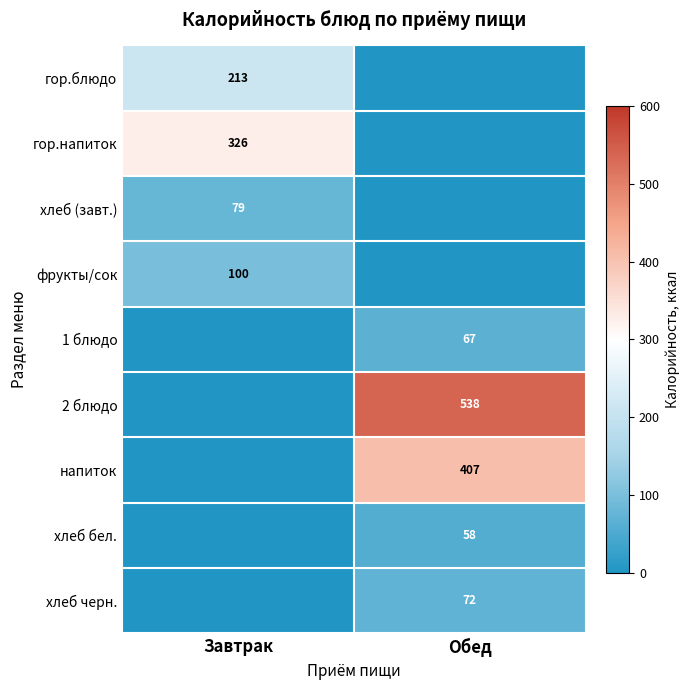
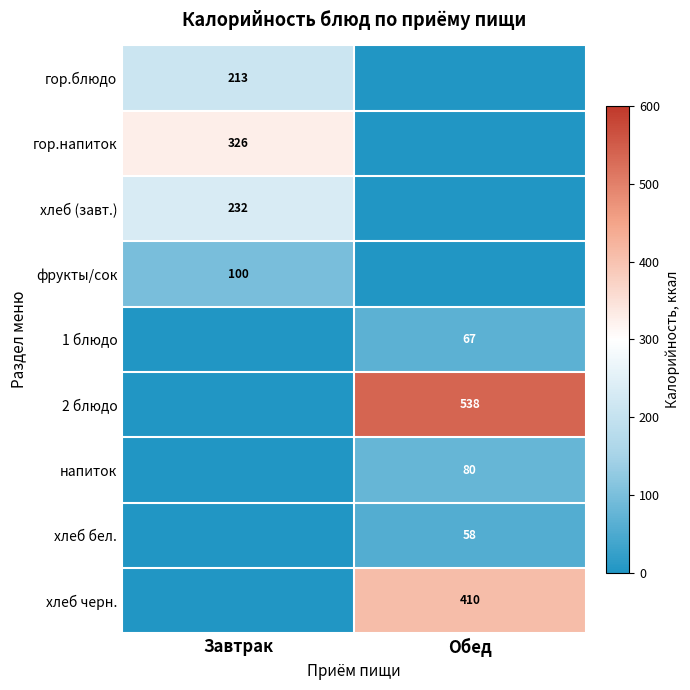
  {
    "гор.блюдо": {
      "Завтрак": 213
    },
    "гор.напиток": {
      "Завтрак": 326
    },
    "хлеб (завт.)": {
-     "Завтрак": 79
+     "Завтрак": 232
    },
    "фрукты/сок": {
      "Завтрак": 100
    },
    "1 блюдо": {
      "Обед": 67
    },
    "2 блюдо": {
      "Обед": 538
    },
    "напиток": {
-     "Обед": 407
+     "Обед": 80
    },
    "хлеб бел.": {
      "Обед": 58
    },
    "хлеб черн.": {
-     "Обед": 72
+     "Обед": 410
    }
  }
